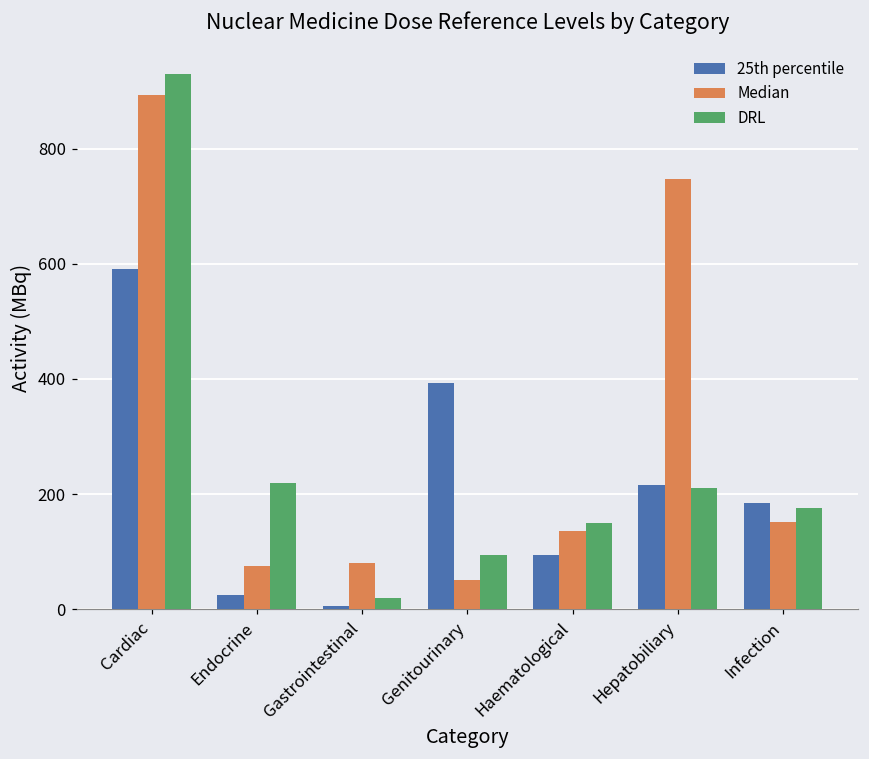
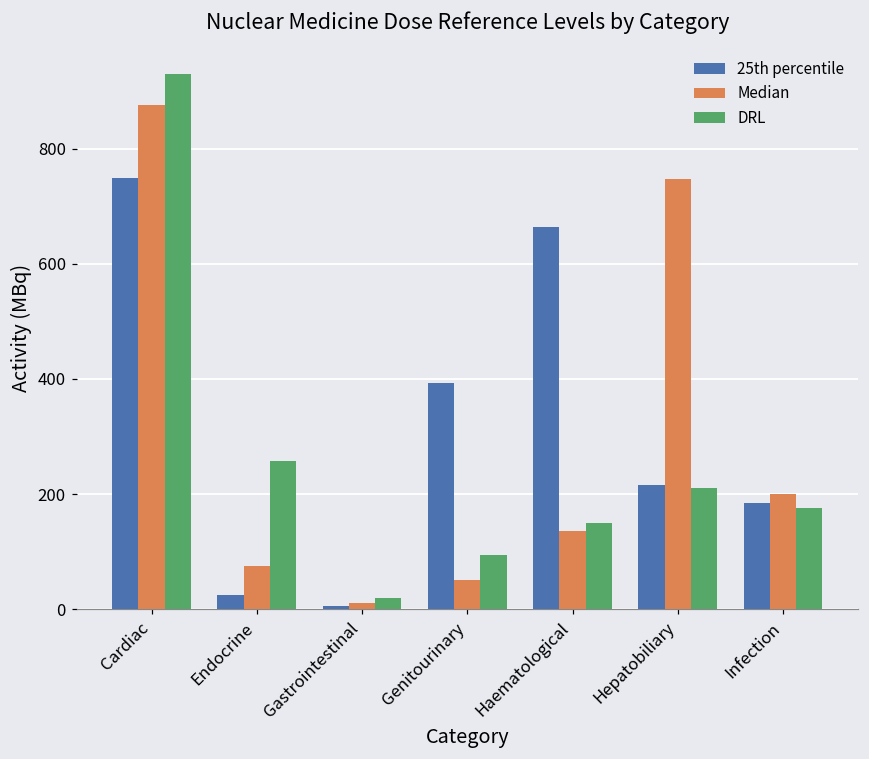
  {
    "25th percentile": {
-     "Cardiac": 590,
+     "Cardiac": 750,
      "Endocrine": 20,
      "Gastrointestinal": 10,
      "Genitourinary": 390,
-     "Haematological": 100,
+     "Haematological": 660,
      "Hepatobiliary": 220,
      "Infection": 190
    },
    "Median": {
-     "Cardiac": 890,
+     "Cardiac": 880,
      "Endocrine": 80,
-     "Gastrointestinal": 80,
+     "Gastrointestinal": 10,
      "Genitourinary": 50,
      "Haematological": 140,
      "Hepatobiliary": 750,
-     "Infection": 150
+     "Infection": 200
    },
    "DRL": {
      "Cardiac": 930,
-     "Endocrine": 220,
+     "Endocrine": 260,
      "Gastrointestinal": 20,
      "Genitourinary": 90,
      "Haematological": 150,
      "Hepatobiliary": 210,
      "Infection": 180
    }
  }
